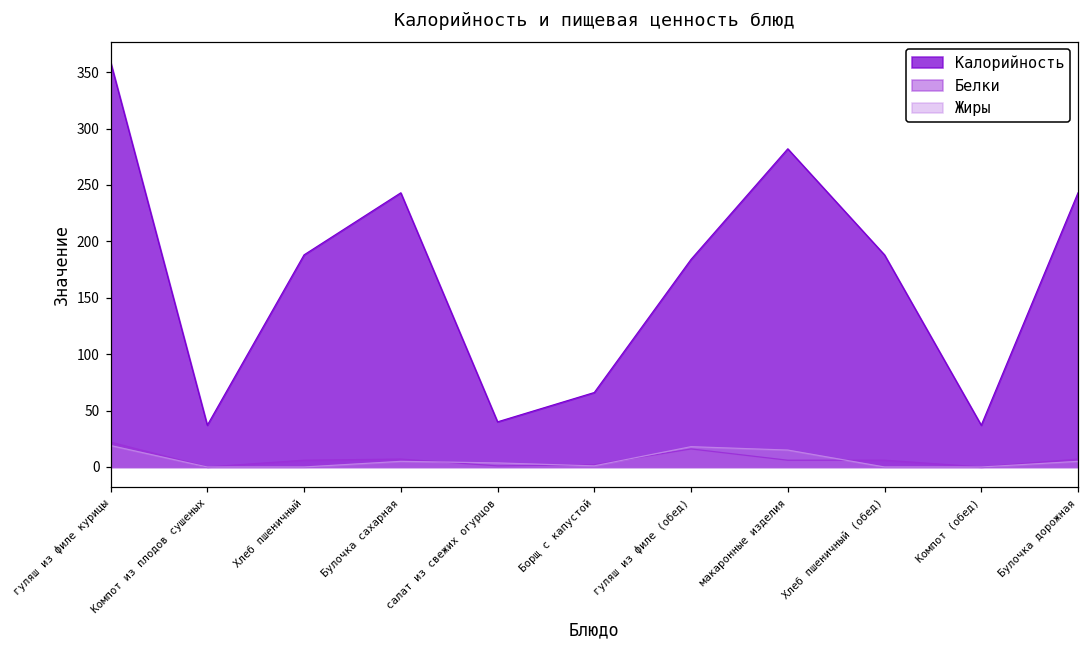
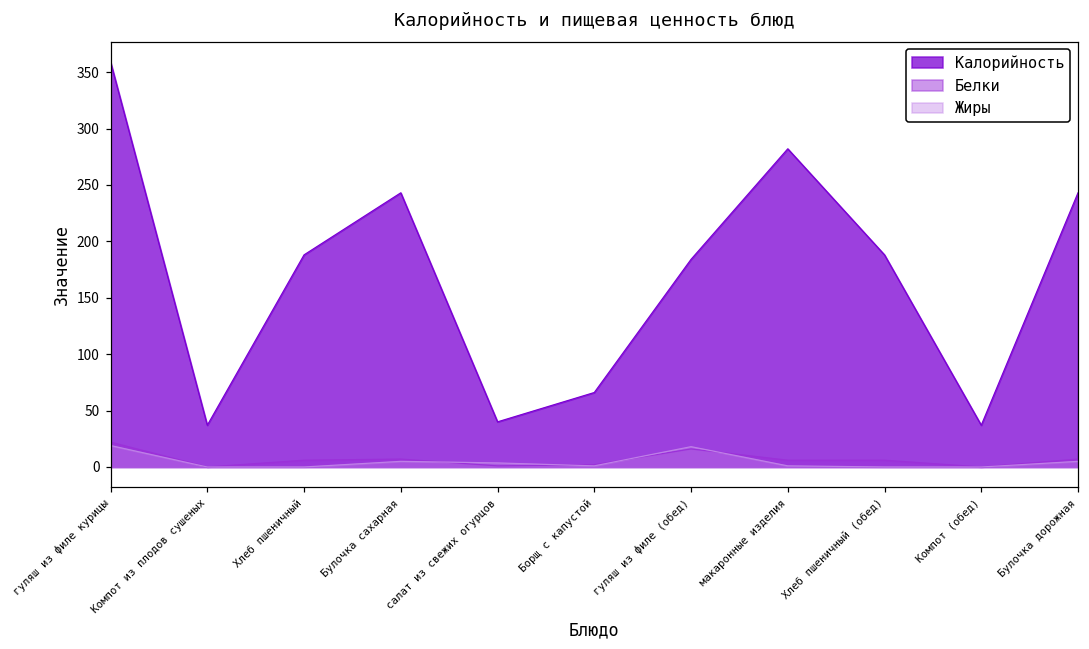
  {
    "Жиры": {
      "гуляш из филе курицы": 19,
      "Хлеб пшеничный": 0,
      "салат из свежих огурцов": 4,
-     "макаронные изделия": 15,
+     "макаронные изделия": 1,
      "Хлеб пшеничный (обед)": 0
    }
  }
